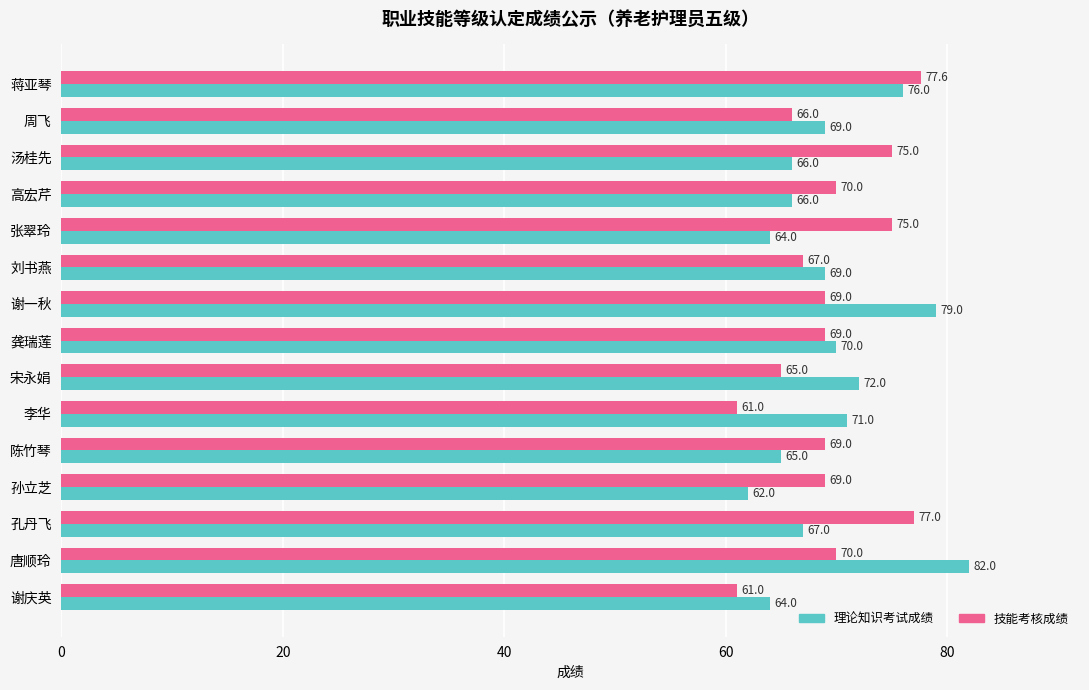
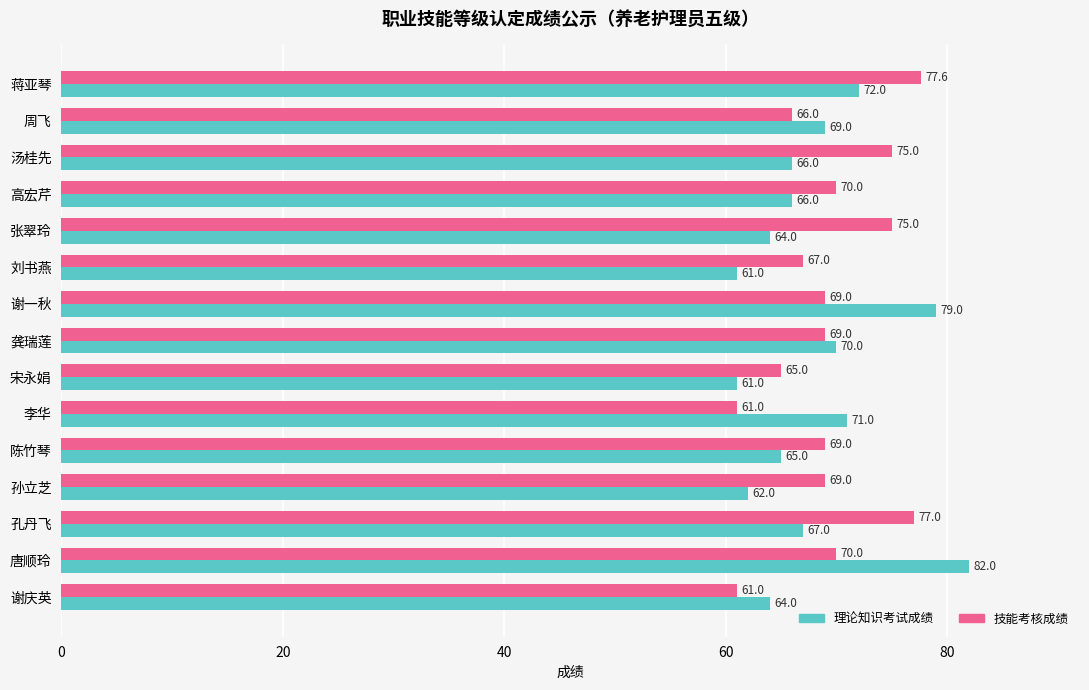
  {
    "理论知识考试成绩": {
-     "蒋亚琴": 76.0,
+     "蒋亚琴": 72.0,
      "周飞": 69.0,
      "汤桂先": 66.0,
      "高宏芹": 66.0,
      "张翠玲": 64.0,
-     "刘书燕": 69.0,
+     "刘书燕": 61.0,
      "谢一秋": 79.0,
      "龚瑞莲": 70.0,
-     "宋永娟": 72.0,
+     "宋永娟": 61.0,
      "李华": 71.0,
      "陈竹琴": 65.0,
      "孙立芝": 62.0,
      "孔丹飞": 67.0,
      "唐顺玲": 82.0,
      "谢庆英": 64.0
    },
    "技能考核成绩": {
      "蒋亚琴": 77.6,
      "周飞": 66.0,
      "汤桂先": 75.0,
      "高宏芹": 70.0,
      "张翠玲": 75.0,
      "刘书燕": 67.0,
      "谢一秋": 69.0,
      "龚瑞莲": 69.0,
      "宋永娟": 65.0,
      "李华": 61.0,
      "陈竹琴": 69.0,
      "孙立芝": 69.0,
      "孔丹飞": 77.0,
      "唐顺玲": 70.0,
      "谢庆英": 61.0
    }
  }
